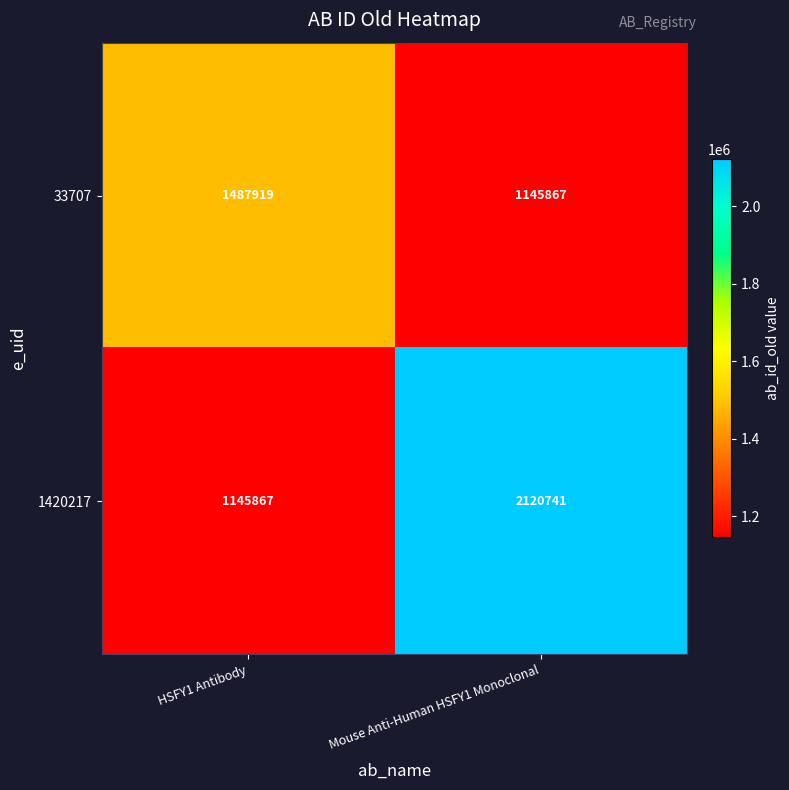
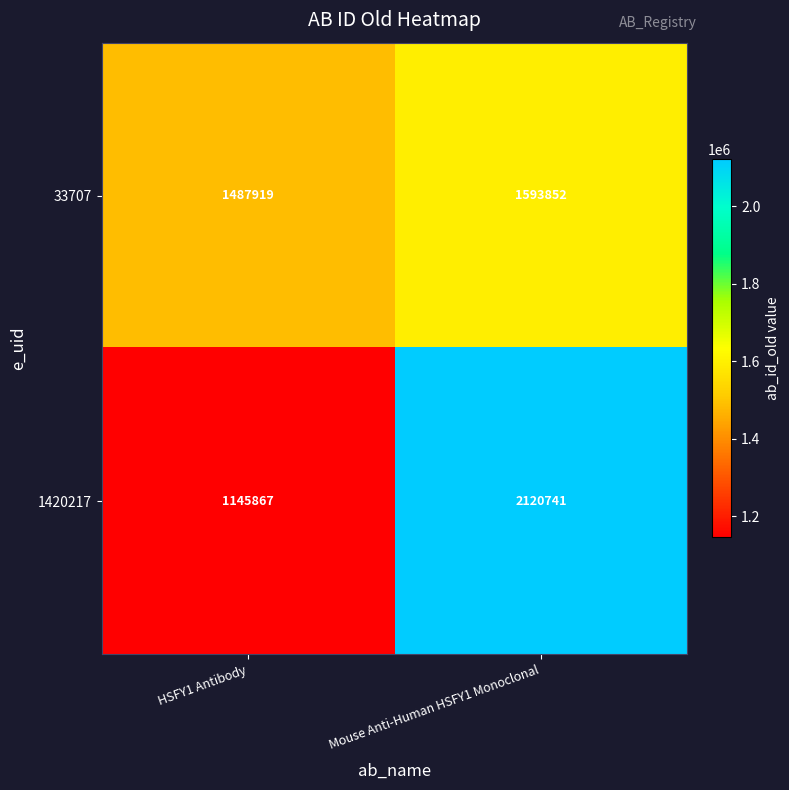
  {
    "33707": {
      "HSFY1 Antibody": 1487919,
-     "Mouse Anti-Human HSFY1 Monoclonal": 1145867
+     "Mouse Anti-Human HSFY1 Monoclonal": 1593852
    },
    "1420217": {
      "HSFY1 Antibody": 1145867,
      "Mouse Anti-Human HSFY1 Monoclonal": 2120741
    }
  }
